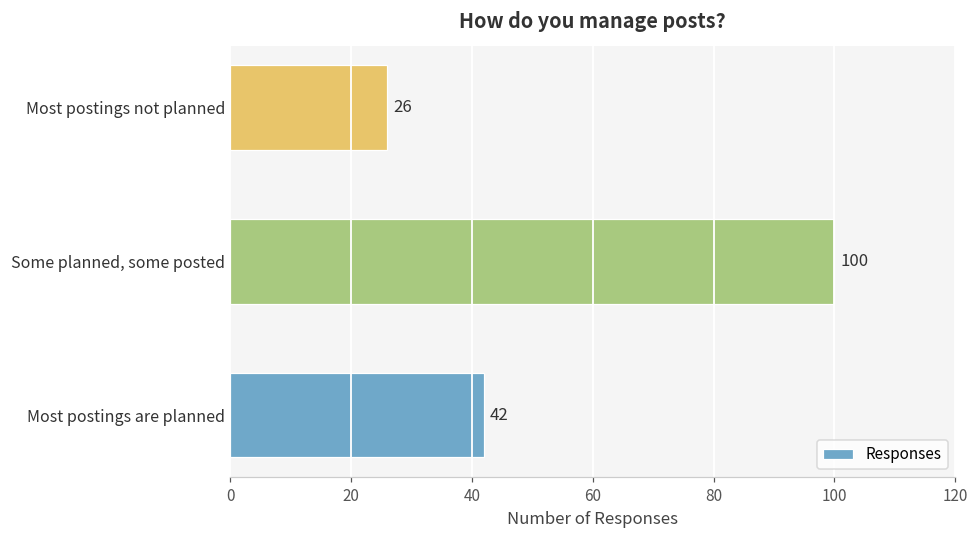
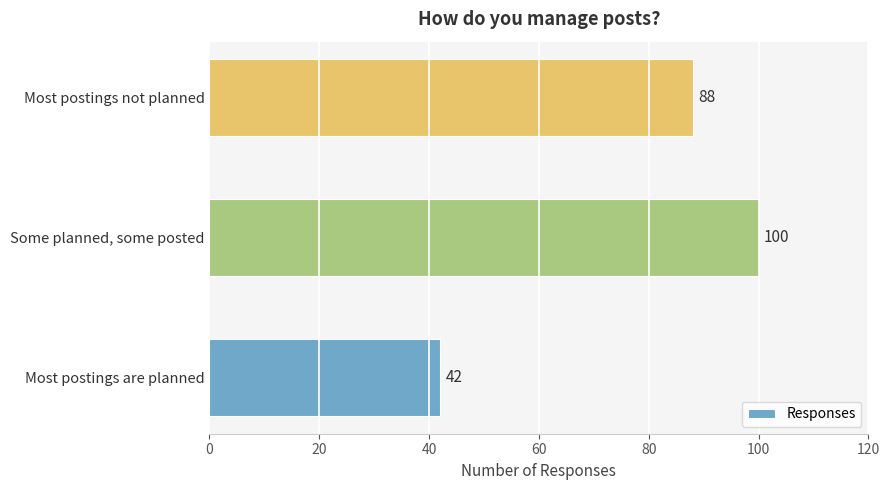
  {
-   "Most postings not planned": 26,
+   "Most postings not planned": 88,
    "Some planned, some posted": 100,
    "Most postings are planned": 42
  }
